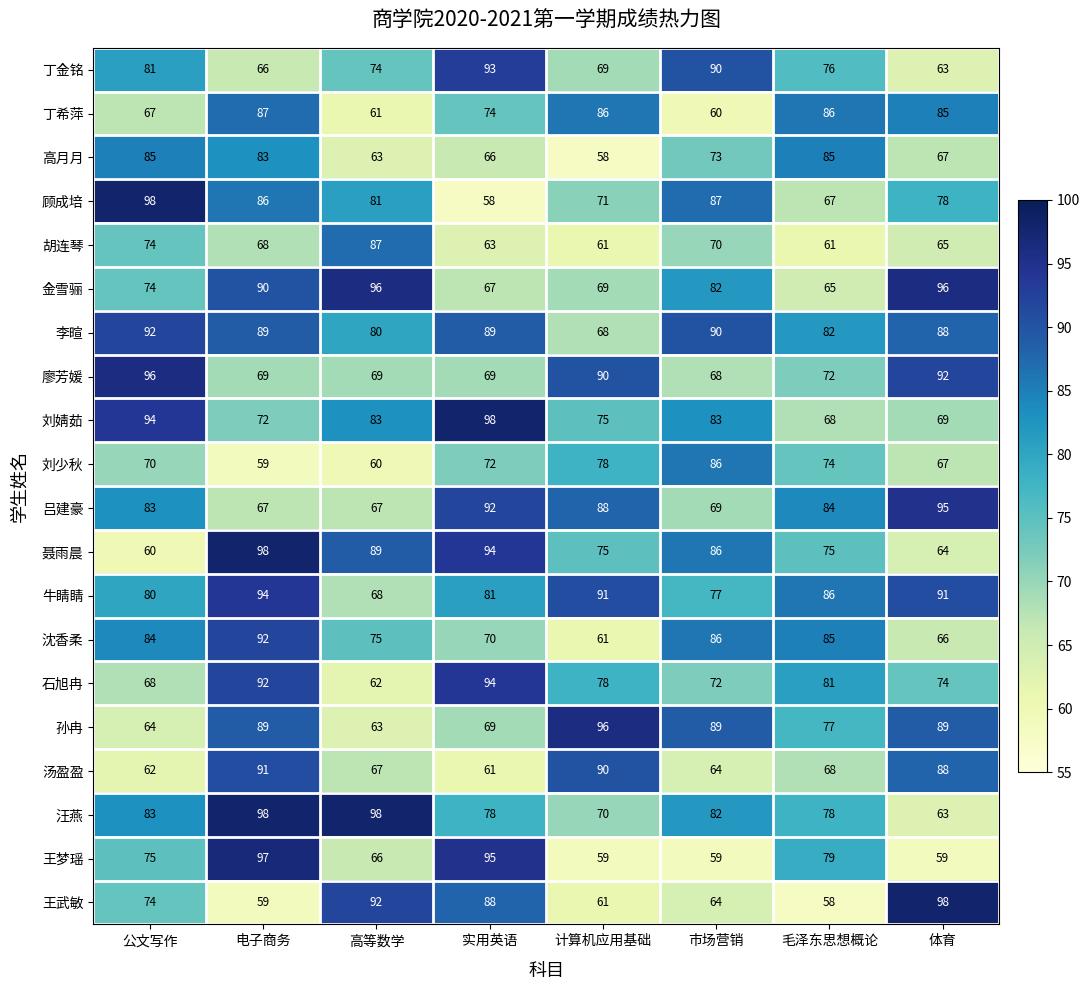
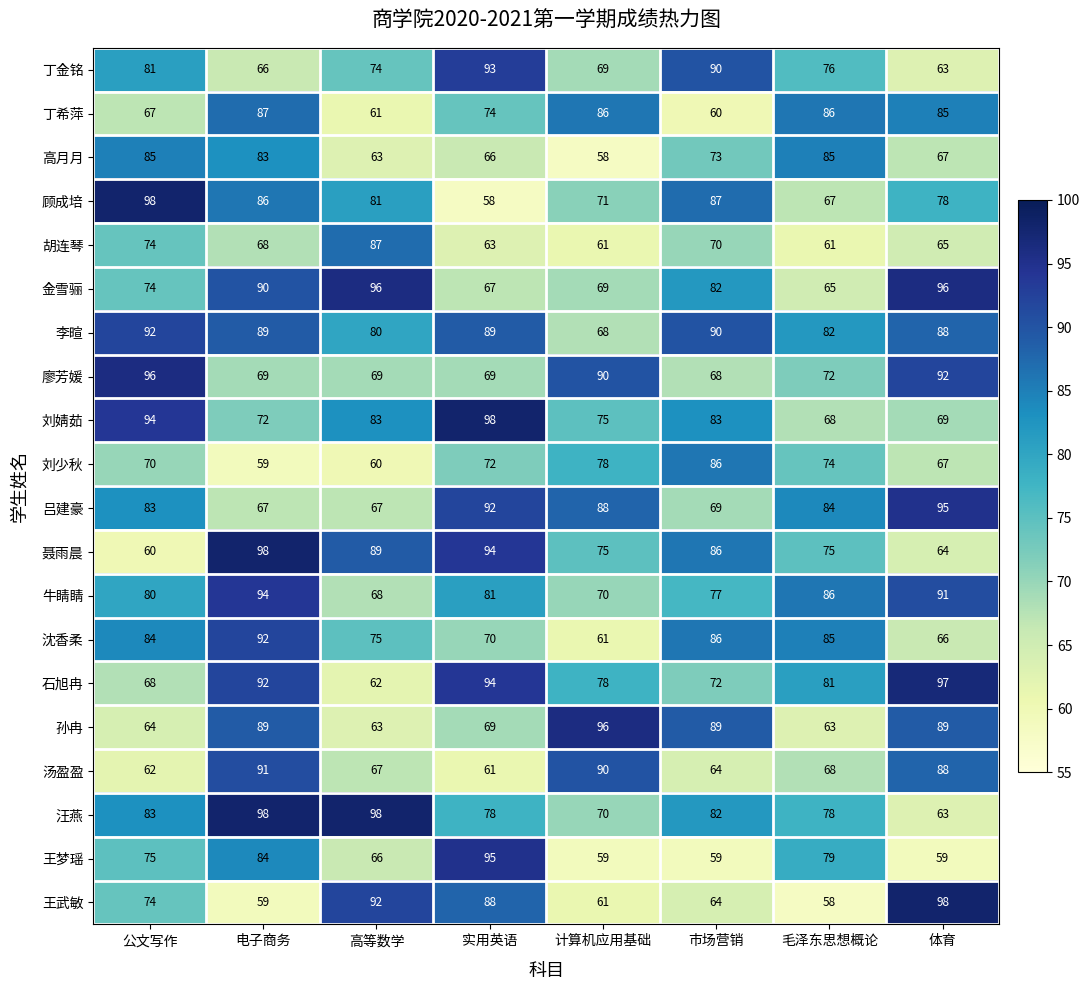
  {
    "丁金铭": {
      "公文写作": 81,
      "电子商务": 66,
      "高等数学": 74,
      "实用英语": 93,
      "计算机应用基础": 69,
      "市场营销": 90,
      "毛泽东思想概论": 76,
      "体育": 63
    },
    "丁希萍": {
      "公文写作": 67,
      "电子商务": 87,
      "高等数学": 61,
      "实用英语": 74,
      "计算机应用基础": 86,
      "市场营销": 60,
      "毛泽东思想概论": 86,
      "体育": 85
    },
    "高月月": {
      "公文写作": 85,
      "电子商务": 83,
      "高等数学": 63,
      "实用英语": 66,
      "计算机应用基础": 58,
      "市场营销": 73,
      "毛泽东思想概论": 85,
      "体育": 67
    },
    "顾成培": {
      "公文写作": 98,
      "电子商务": 86,
      "高等数学": 81,
      "实用英语": 58,
      "计算机应用基础": 71,
      "市场营销": 87,
      "毛泽东思想概论": 67,
      "体育": 78
    },
    "胡连琴": {
      "公文写作": 74,
      "电子商务": 68,
      "高等数学": 87,
      "实用英语": 63,
      "计算机应用基础": 61,
      "市场营销": 70,
      "毛泽东思想概论": 61,
      "体育": 65
    },
    "金雪骊": {
      "公文写作": 74,
      "电子商务": 90,
      "高等数学": 96,
      "实用英语": 67,
      "计算机应用基础": 69,
      "市场营销": 82,
      "毛泽东思想概论": 65,
      "体育": 96
    },
    "李暄": {
      "公文写作": 92,
      "电子商务": 89,
      "高等数学": 80,
      "实用英语": 89,
      "计算机应用基础": 68,
      "市场营销": 90,
      "毛泽东思想概论": 82,
      "体育": 88
    },
    "廖芳媛": {
      "公文写作": 96,
      "电子商务": 69,
      "高等数学": 69,
      "实用英语": 69,
      "计算机应用基础": 90,
      "市场营销": 68,
      "毛泽东思想概论": 72,
      "体育": 92
    },
    "刘婧茹": {
      "公文写作": 94,
      "电子商务": 72,
      "高等数学": 83,
      "实用英语": 98,
      "计算机应用基础": 75,
      "市场营销": 83,
      "毛泽东思想概论": 68,
      "体育": 69
    },
    "刘少秋": {
      "公文写作": 70,
      "电子商务": 59,
      "高等数学": 60,
      "实用英语": 72,
      "计算机应用基础": 78,
      "市场营销": 86,
      "毛泽东思想概论": 74,
      "体育": 67
    },
    "吕建豪": {
      "公文写作": 83,
      "电子商务": 67,
      "高等数学": 67,
      "实用英语": 92,
      "计算机应用基础": 88,
      "市场营销": 69,
      "毛泽东思想概论": 84,
      "体育": 95
    },
    "聂雨晨": {
      "公文写作": 60,
      "电子商务": 98,
      "高等数学": 89,
      "实用英语": 94,
      "计算机应用基础": 75,
      "市场营销": 86,
      "毛泽东思想概论": 75,
      "体育": 64
    },
    "牛睛睛": {
      "公文写作": 80,
      "电子商务": 94,
      "高等数学": 68,
      "实用英语": 81,
-     "计算机应用基础": 91,
+     "计算机应用基础": 70,
      "市场营销": 77,
      "毛泽东思想概论": 86,
      "体育": 91
    },
    "沈香柔": {
      "公文写作": 84,
      "电子商务": 92,
      "高等数学": 75,
      "实用英语": 70,
      "计算机应用基础": 61,
      "市场营销": 86,
      "毛泽东思想概论": 85,
      "体育": 66
    },
    "石旭冉": {
      "公文写作": 68,
      "电子商务": 92,
      "高等数学": 62,
      "实用英语": 94,
      "计算机应用基础": 78,
      "市场营销": 72,
      "毛泽东思想概论": 81,
-     "体育": 74
+     "体育": 97
    },
    "孙冉": {
      "公文写作": 64,
      "电子商务": 89,
      "高等数学": 63,
      "实用英语": 69,
      "计算机应用基础": 96,
      "市场营销": 89,
-     "毛泽东思想概论": 77,
+     "毛泽东思想概论": 63,
      "体育": 89
    },
    "汤盈盈": {
      "公文写作": 62,
      "电子商务": 91,
      "高等数学": 67,
      "实用英语": 61,
      "计算机应用基础": 90,
      "市场营销": 64,
      "毛泽东思想概论": 68,
      "体育": 88
    },
    "汪燕": {
      "公文写作": 83,
      "电子商务": 98,
      "高等数学": 98,
      "实用英语": 78,
      "计算机应用基础": 70,
      "市场营销": 82,
      "毛泽东思想概论": 78,
      "体育": 63
    },
    "王梦瑶": {
      "公文写作": 75,
-     "电子商务": 97,
+     "电子商务": 84,
      "高等数学": 66,
      "实用英语": 95,
      "计算机应用基础": 59,
      "市场营销": 59,
      "毛泽东思想概论": 79,
      "体育": 59
    },
    "王武敏": {
      "公文写作": 74,
      "电子商务": 59,
      "高等数学": 92,
      "实用英语": 88,
      "计算机应用基础": 61,
      "市场营销": 64,
      "毛泽东思想概论": 58,
      "体育": 98
    }
  }
